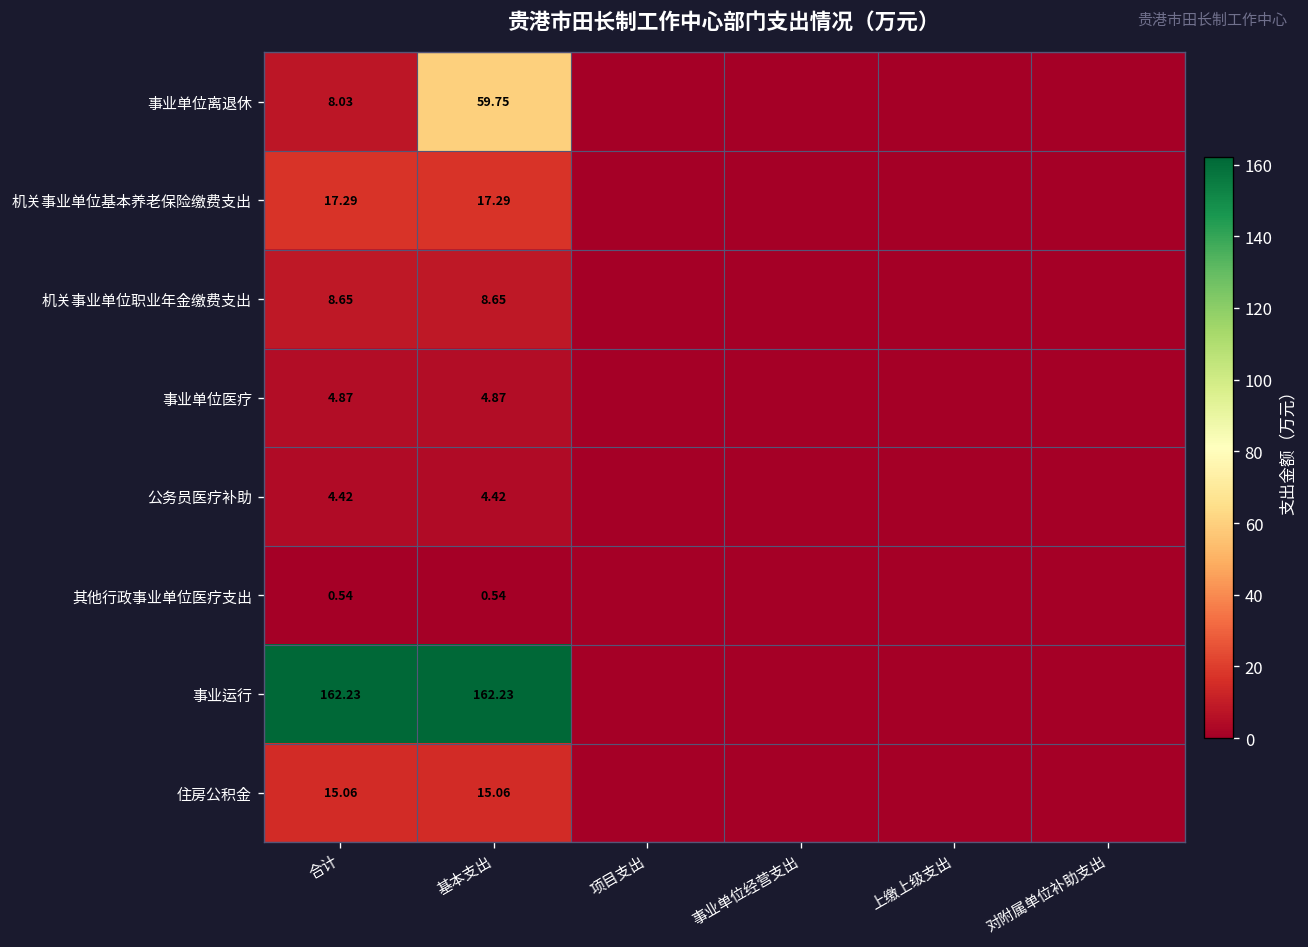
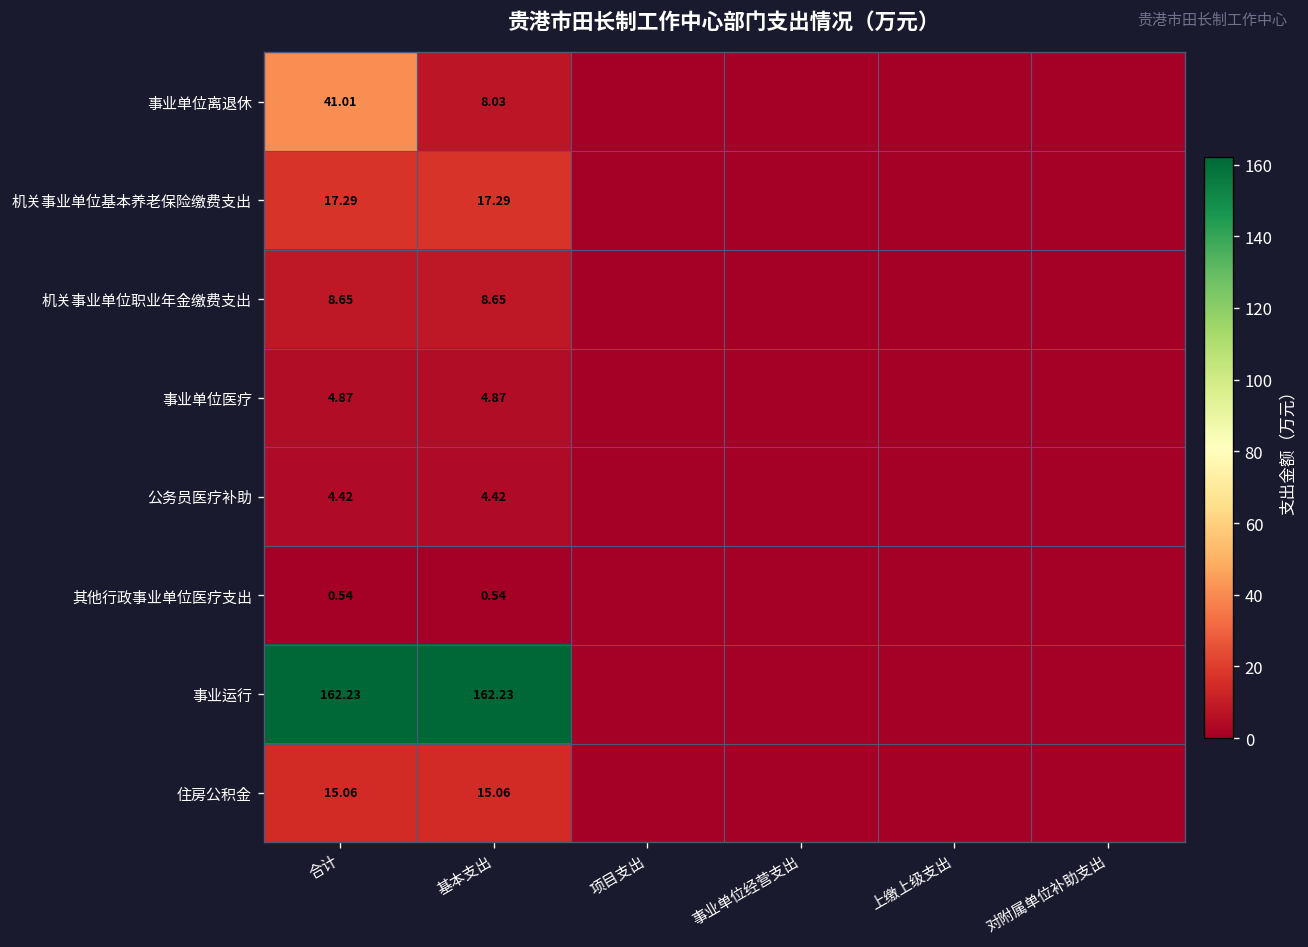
  {
    "事业单位离退休": {
-     "合计": 8.03,
-     "基本支出": 59.75
+     "合计": 41.01,
+     "基本支出": 8.03
    },
    "机关事业单位基本养老保险缴费支出": {
      "合计": 17.29,
      "基本支出": 17.29
    },
    "机关事业单位职业年金缴费支出": {
      "合计": 8.65,
      "基本支出": 8.65
    },
    "事业单位医疗": {
      "合计": 4.87,
      "基本支出": 4.87
    },
    "公务员医疗补助": {
      "合计": 4.42,
      "基本支出": 4.42
    },
    "其他行政事业单位医疗支出": {
      "合计": 0.54,
      "基本支出": 0.54
    },
    "事业运行": {
      "合计": 162.23,
      "基本支出": 162.23
    },
    "住房公积金": {
      "合计": 15.06,
      "基本支出": 15.06
    }
  }
